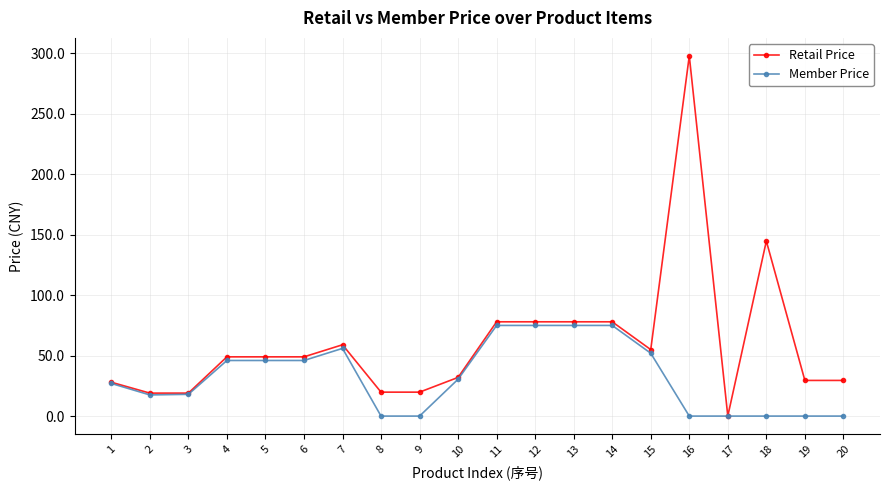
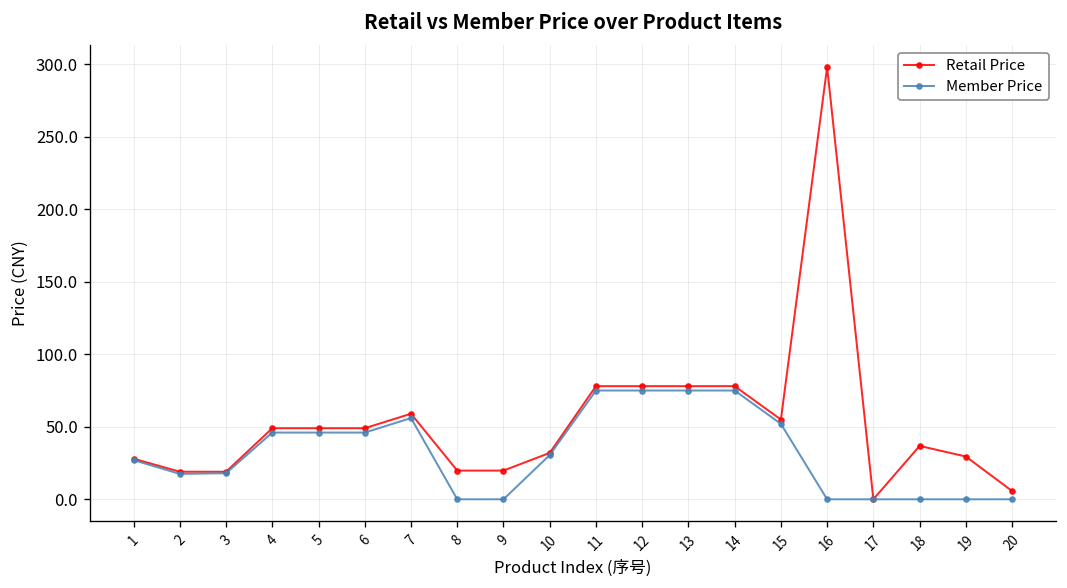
  {
    "Retail Price": {
      "4": 49,
      "5": 49,
      "6": 49,
      "7": 59,
      "8": 20,
      "9": 20,
      "11": 78,
      "12": 78,
      "13": 78,
      "14": 78,
      "15": 55,
      "16": 298,
-     "18": 145,
+     "18": 37,
      "19": 30,
-     "20": 30
+     "20": 6
    },
    "Member Price": {
      "4": 46,
      "5": 46,
      "6": 46,
      "7": 56,
      "8": 0,
      "9": 0,
      "11": 75,
      "12": 75,
      "13": 75,
      "14": 75,
      "15": 52,
      "16": 0,
      "18": 0,
      "19": 0,
      "20": 0
    }
  }
